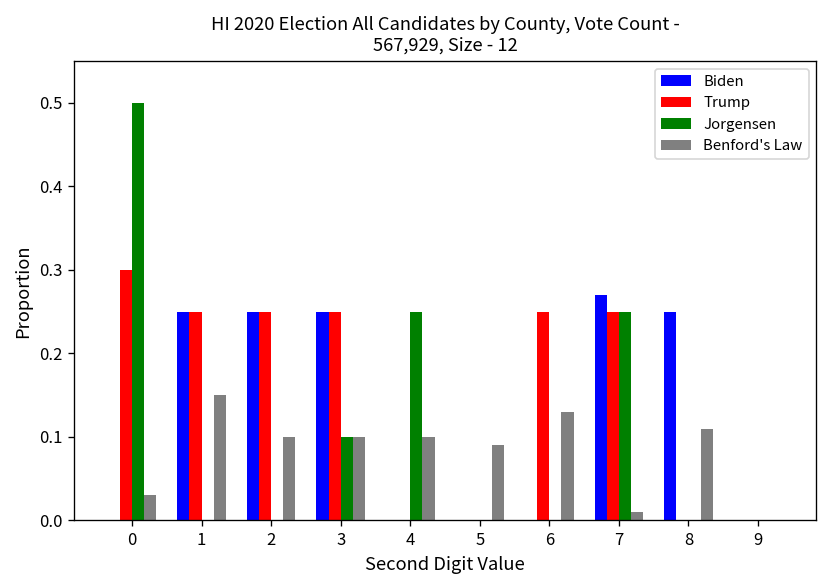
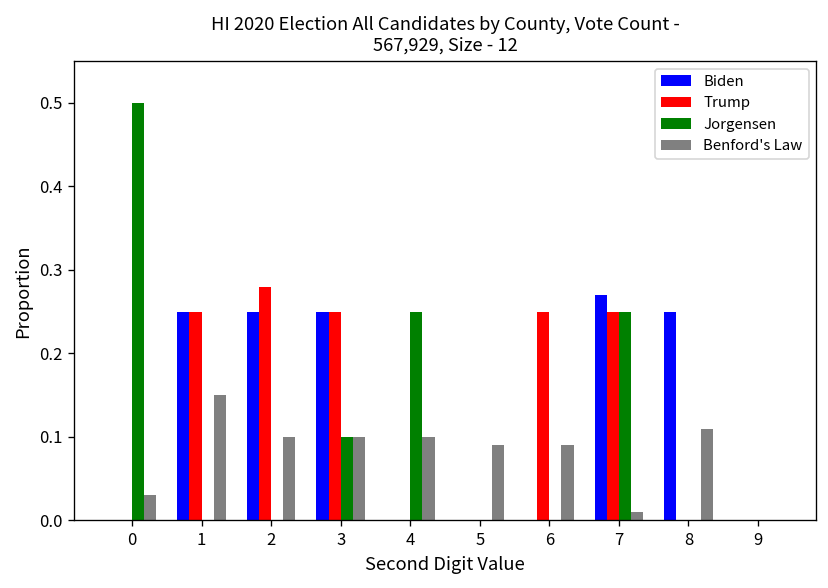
  {
    "Biden": {
      "0": 0.00,
      "1": 0.25,
      "2": 0.25,
      "3": 0.25,
      "4": 0.00,
      "5": 0.00,
      "6": 0.00,
      "7": 0.27,
      "8": 0.25,
      "9": 0.00
    },
    "Trump": {
-     "0": 0.3,
+     "0": 0.0,
      "1": 0.25,
-     "2": 0.25,
+     "2": 0.28,
      "3": 0.25,
      "4": 0.00,
      "5": 0.00,
      "6": 0.25,
      "7": 0.25,
      "8": 0.00,
      "9": 0.00
    },
    "Jorgensen": {
      "0": 0.50,
      "1": 0.00,
      "2": 0.00,
      "3": 0.10,
      "4": 0.25,
      "5": 0.00,
      "6": 0.00,
      "7": 0.25,
      "8": 0.00,
      "9": 0.00
    },
    "Benford's Law": {
      "0": 0.03,
      "1": 0.15,
      "2": 0.10,
      "3": 0.10,
      "4": 0.10,
      "5": 0.09,
-     "6": 0.13,
+     "6": 0.09,
      "7": 0.01,
      "8": 0.11,
      "9": 0.00
    }
  }
